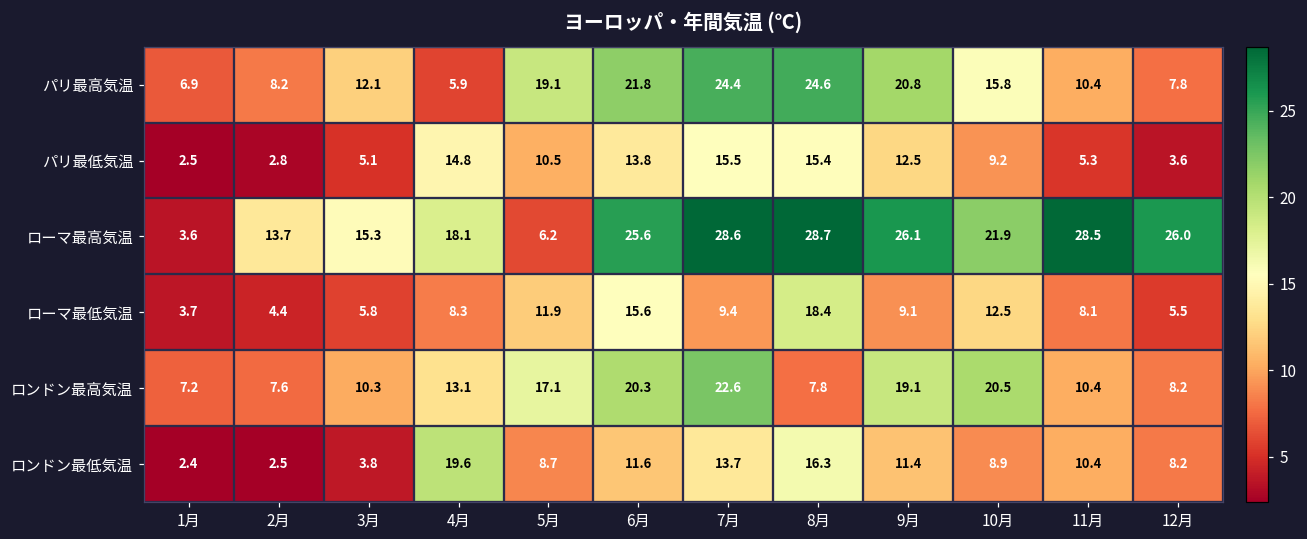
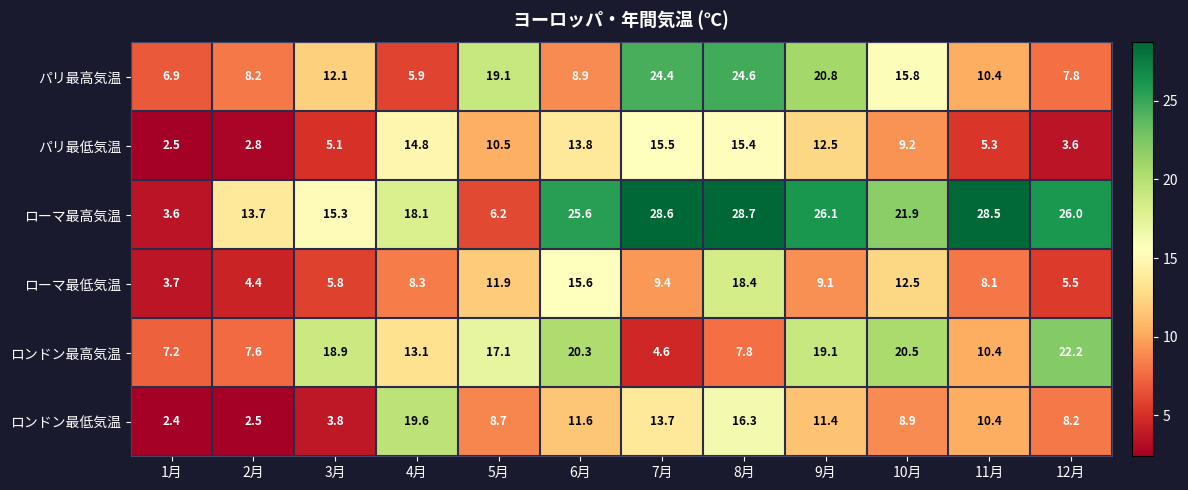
  {
    "パリ最高気温": {
      "1月": 6.9,
      "2月": 8.2,
      "3月": 12.1,
      "4月": 5.9,
      "5月": 19.1,
-     "6月": 21.8,
+     "6月": 8.9,
      "7月": 24.4,
      "8月": 24.6,
      "9月": 20.8,
      "10月": 15.8,
      "11月": 10.4,
      "12月": 7.8
    },
    "パリ最低気温": {
      "1月": 2.5,
      "2月": 2.8,
      "3月": 5.1,
      "4月": 14.8,
      "5月": 10.5,
      "6月": 13.8,
      "7月": 15.5,
      "8月": 15.4,
      "9月": 12.5,
      "10月": 9.2,
      "11月": 5.3,
      "12月": 3.6
    },
    "ローマ最高気温": {
      "1月": 3.6,
      "2月": 13.7,
      "3月": 15.3,
      "4月": 18.1,
      "5月": 6.2,
      "6月": 25.6,
      "7月": 28.6,
      "8月": 28.7,
      "9月": 26.1,
      "10月": 21.9,
      "11月": 28.5,
      "12月": 26.0
    },
    "ローマ最低気温": {
      "1月": 3.7,
      "2月": 4.4,
      "3月": 5.8,
      "4月": 8.3,
      "5月": 11.9,
      "6月": 15.6,
      "7月": 9.4,
      "8月": 18.4,
      "9月": 9.1,
      "10月": 12.5,
      "11月": 8.1,
      "12月": 5.5
    },
    "ロンドン最高気温": {
      "1月": 7.2,
      "2月": 7.6,
-     "3月": 10.3,
+     "3月": 18.9,
      "4月": 13.1,
      "5月": 17.1,
      "6月": 20.3,
-     "7月": 22.6,
+     "7月": 4.6,
      "8月": 7.8,
      "9月": 19.1,
      "10月": 20.5,
      "11月": 10.4,
-     "12月": 8.2
+     "12月": 22.2
    },
    "ロンドン最低気温": {
      "1月": 2.4,
      "2月": 2.5,
      "3月": 3.8,
      "4月": 19.6,
      "5月": 8.7,
      "6月": 11.6,
      "7月": 13.7,
      "8月": 16.3,
      "9月": 11.4,
      "10月": 8.9,
      "11月": 10.4,
      "12月": 8.2
    }
  }
